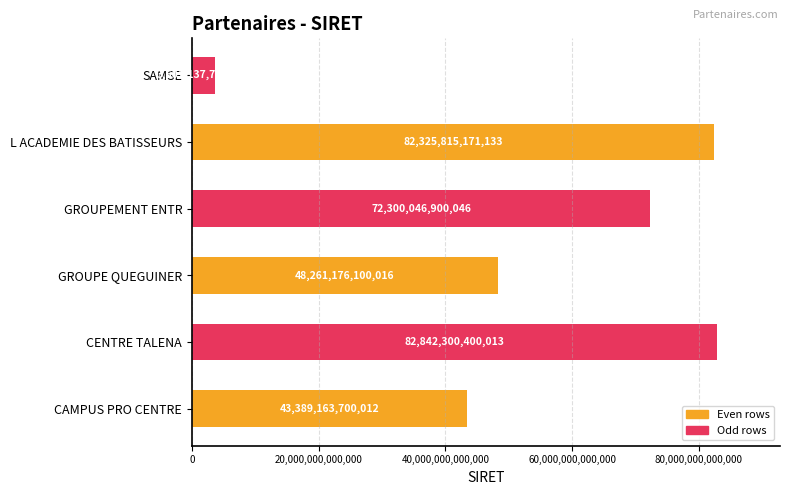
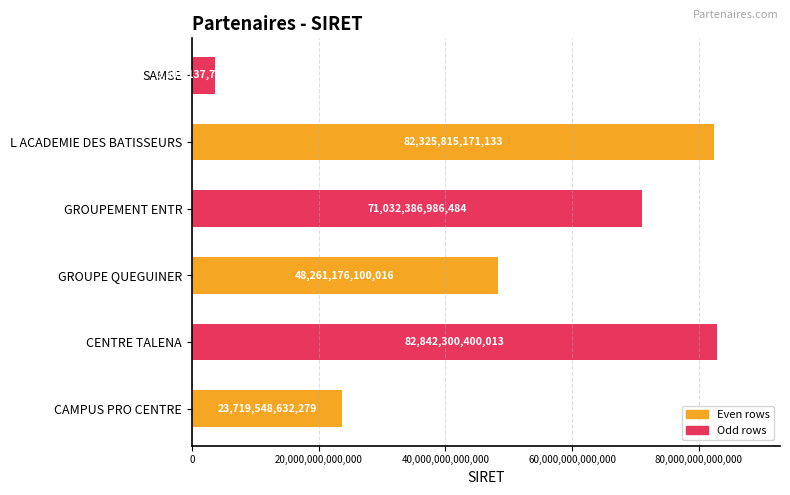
  {
    "L ACADEMIE DES BATISSEURS": "82,325,815,171,133",
-   "GROUPEMENT ENTR": "72,300,046,900,046",
+   "GROUPEMENT ENTR": "71,032,386,986,484",
    "GROUPE QUEGUINER": "48,261,176,100,016",
    "CENTRE TALENA": "82,842,300,400,013",
-   "CAMPUS PRO CENTRE": "43,389,163,700,012"
+   "CAMPUS PRO CENTRE": "23,719,548,632,279"
  }
